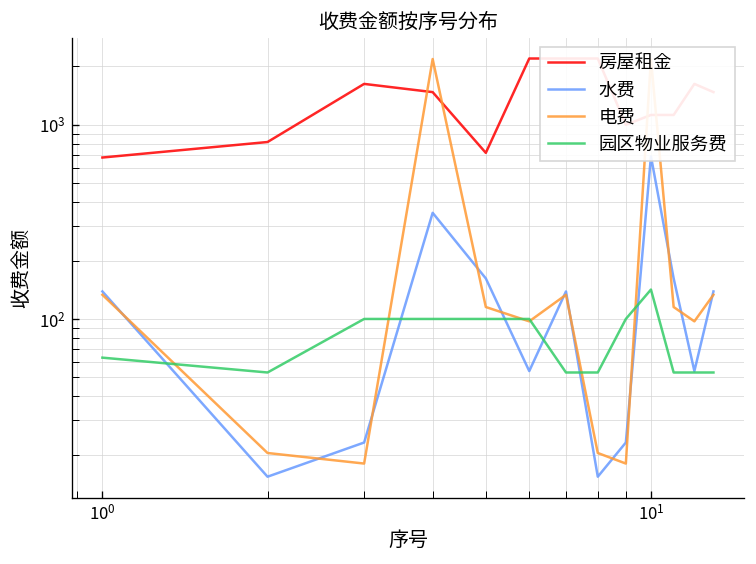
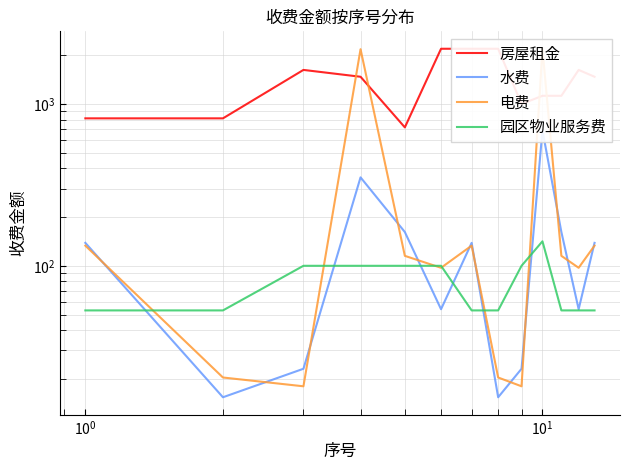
  {
    "房屋租金": {
-     "10^0": 680
+     "10^0": 800
    },
    "水费": {
      "10^0": 140
    },
    "电费": {
      "10^0": 130
    },
    "园区物业服务费": {
-     "10^0": 63,
+     "10^0": 53,
      "10^1": 140
    }
  }
